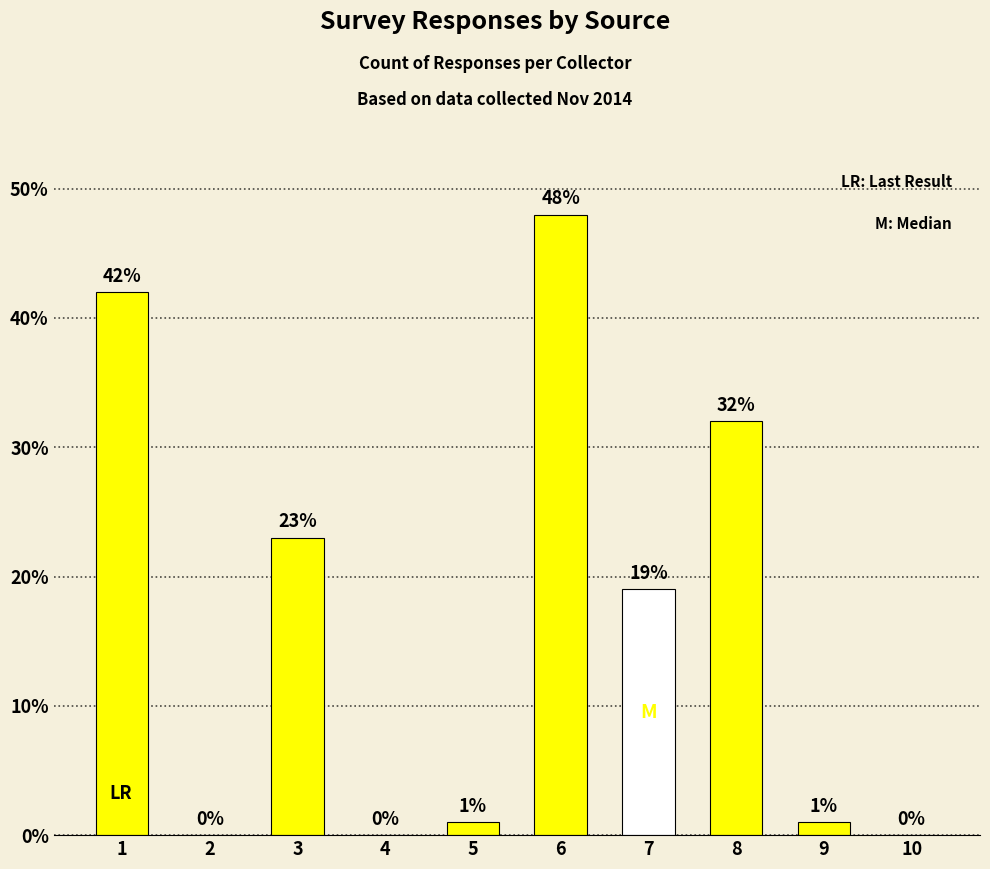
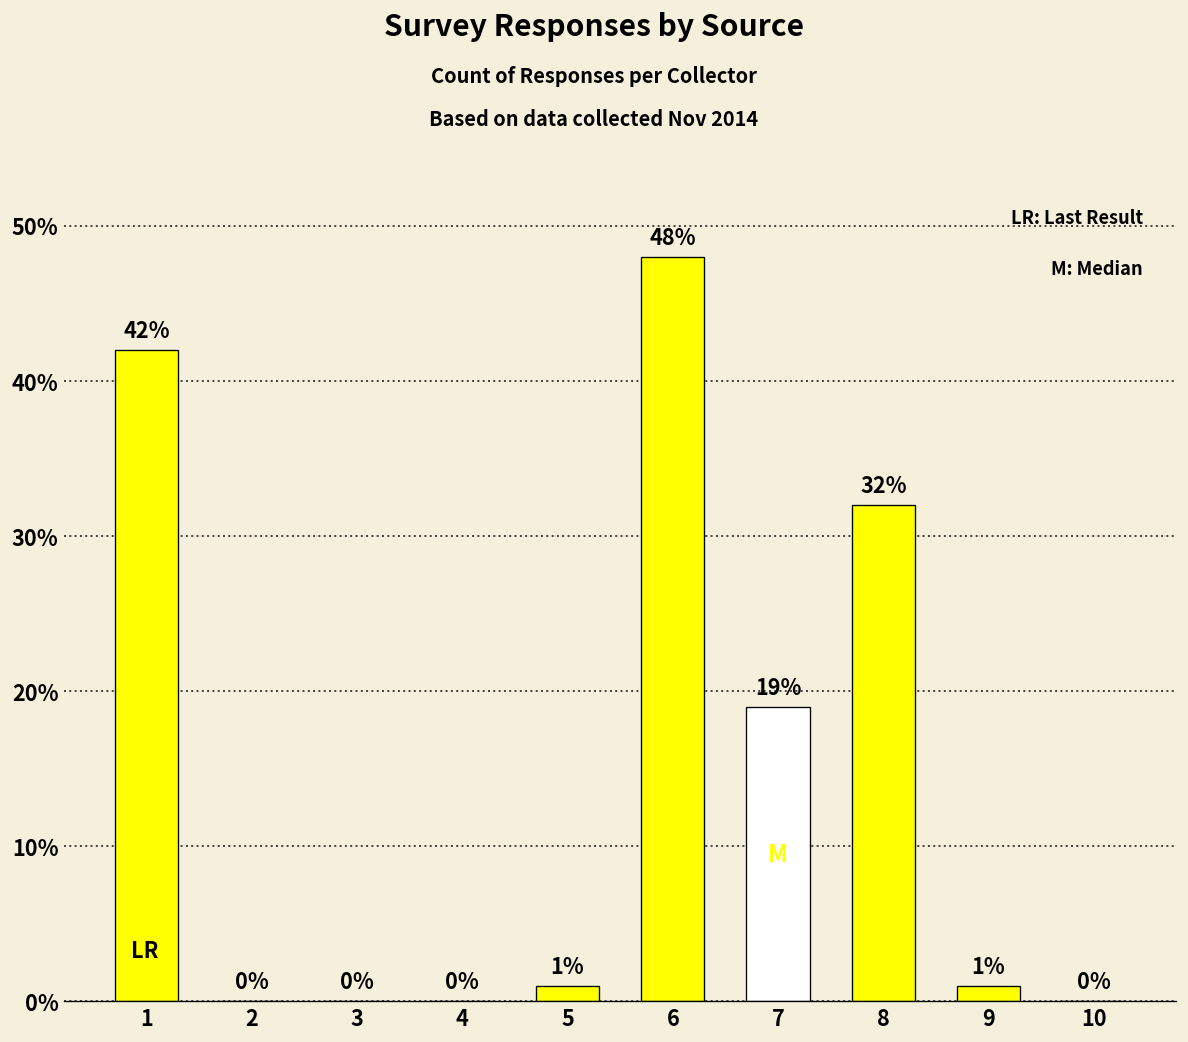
  {
    "1": "42%",
    "2": "0%",
-   "3": "23%",
+   "3": "0%",
    "4": "0%",
    "5": "1%",
    "6": "48%",
    "7": "19%",
    "8": "32%",
    "9": "1%",
    "10": "0%"
  }
